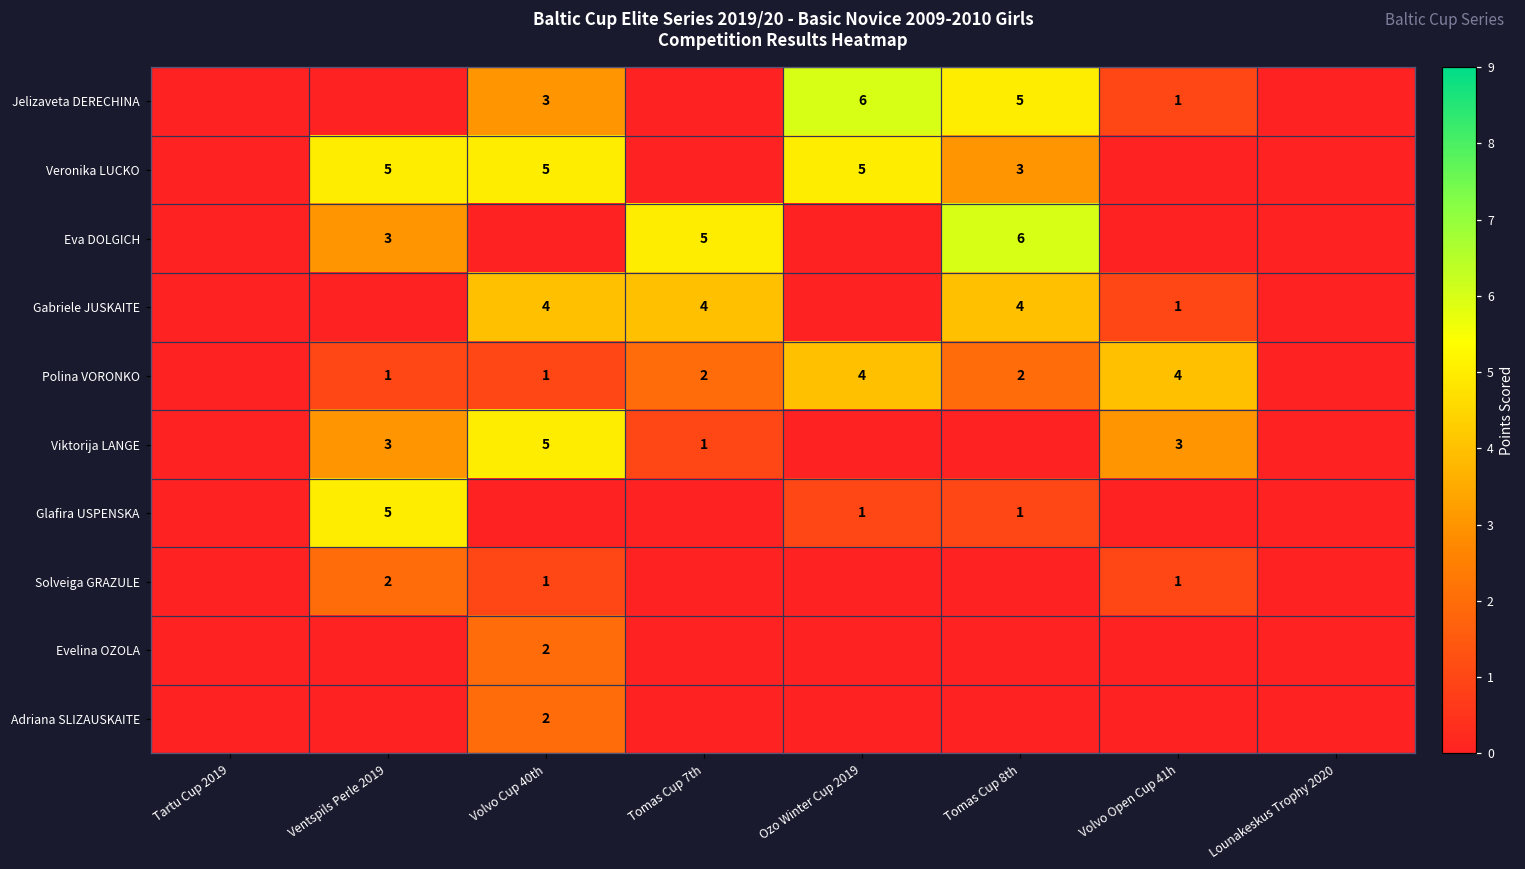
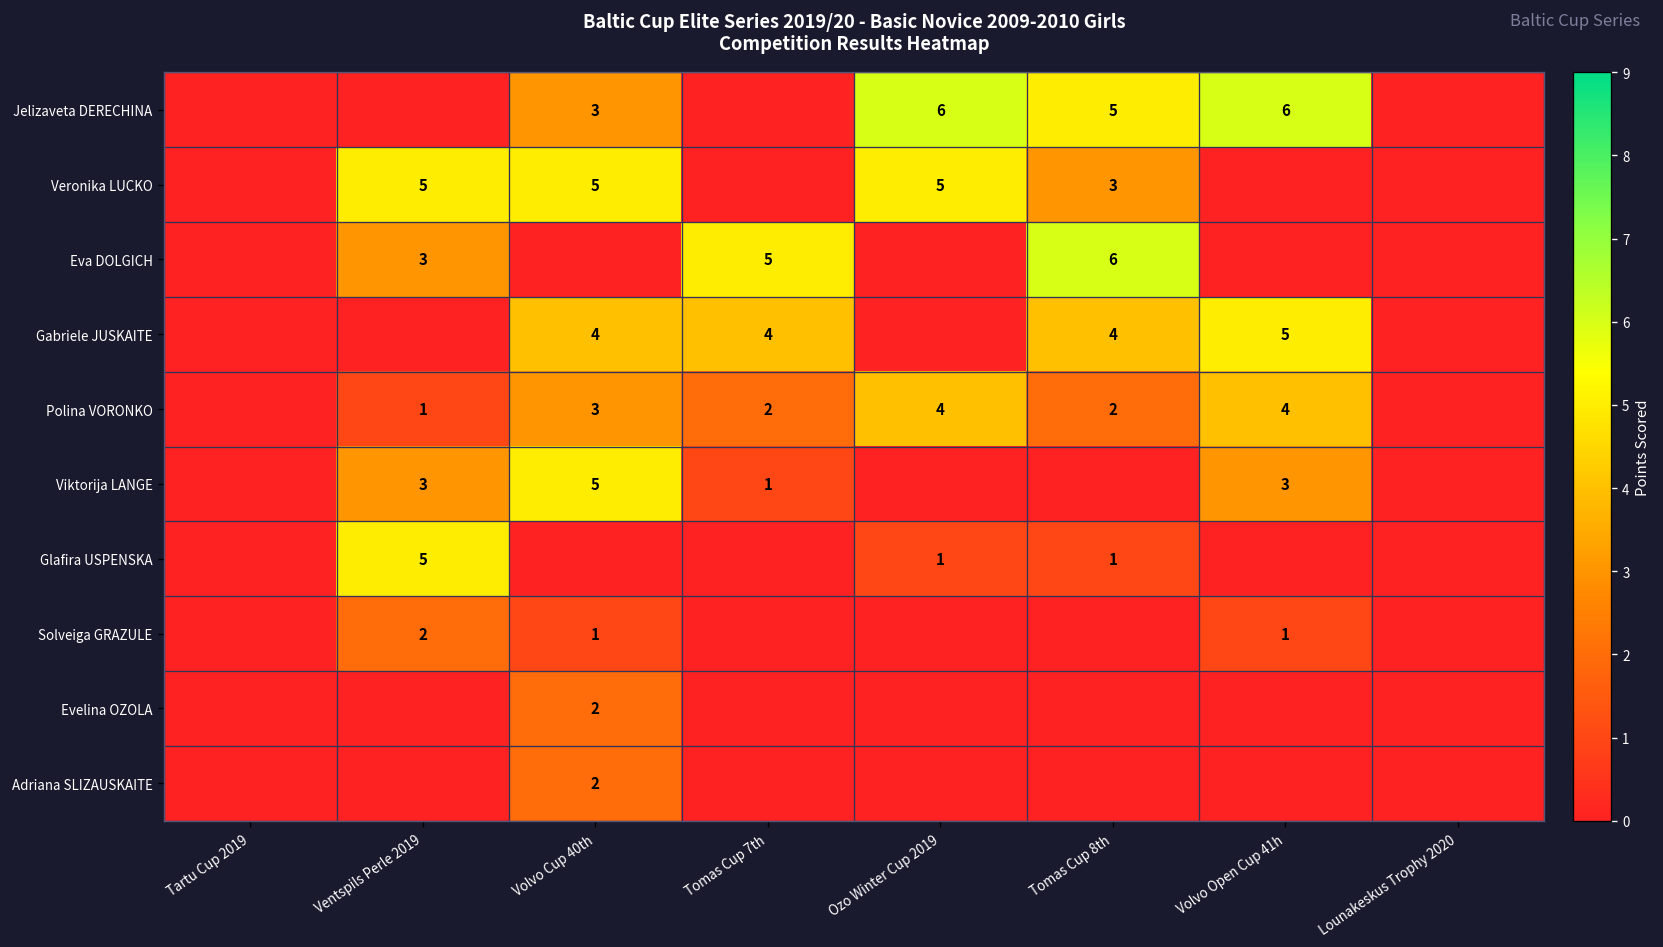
  {
    "Jelizaveta DERECHINA": {
      "Volvo Cup 40th": 3,
      "Ozo Winter Cup 2019": 6,
      "Tomas Cup 8th": 5,
-     "Volvo Open Cup 41h": 1
+     "Volvo Open Cup 41h": 6
    },
    "Veronika LUCKO": {
      "Ventspils Perle 2019": 5,
      "Volvo Cup 40th": 5,
      "Ozo Winter Cup 2019": 5,
      "Tomas Cup 8th": 3
    },
    "Eva DOLGICH": {
      "Ventspils Perle 2019": 3,
      "Tomas Cup 7th": 5,
      "Tomas Cup 8th": 6
    },
    "Gabriele JUSKAITE": {
      "Volvo Cup 40th": 4,
      "Tomas Cup 7th": 4,
      "Tomas Cup 8th": 4,
-     "Volvo Open Cup 41h": 1
+     "Volvo Open Cup 41h": 5
    },
    "Polina VORONKO": {
      "Ventspils Perle 2019": 1,
-     "Volvo Cup 40th": 1,
+     "Volvo Cup 40th": 3,
      "Tomas Cup 7th": 2,
      "Ozo Winter Cup 2019": 4,
      "Tomas Cup 8th": 2,
      "Volvo Open Cup 41h": 4
    },
    "Viktorija LANGE": {
      "Ventspils Perle 2019": 3,
      "Volvo Cup 40th": 5,
      "Tomas Cup 7th": 1,
      "Volvo Open Cup 41h": 3
    },
    "Glafira USPENSKA": {
      "Ventspils Perle 2019": 5,
      "Ozo Winter Cup 2019": 1,
      "Tomas Cup 8th": 1
    },
    "Solveiga GRAZULE": {
      "Ventspils Perle 2019": 2,
      "Volvo Cup 40th": 1,
      "Volvo Open Cup 41h": 1
    },
    "Evelina OZOLA": {
      "Volvo Cup 40th": 2
    },
    "Adriana SLIZAUSKAITE": {
      "Volvo Cup 40th": 2
    }
  }
